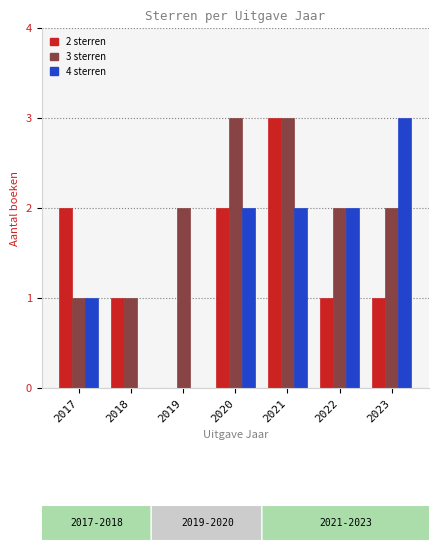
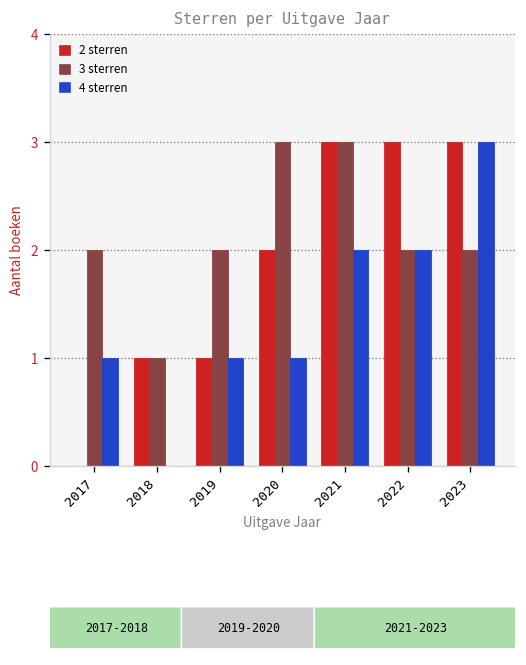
  {
    "2 sterren": {
-     "2017": 2,
+     "2017": 0,
      "2018": 1,
-     "2019": 0,
+     "2019": 1,
      "2020": 2,
      "2021": 3,
-     "2022": 1,
-     "2023": 1
+     "2022": 3,
+     "2023": 3
    },
    "3 sterren": {
-     "2017": 1,
+     "2017": 2,
      "2018": 1,
      "2019": 2,
      "2020": 3,
      "2021": 3,
      "2022": 2,
      "2023": 2
    },
    "4 sterren": {
      "2017": 1,
      "2018": 0,
-     "2019": 0,
-     "2020": 2,
+     "2019": 1,
+     "2020": 1,
      "2021": 2,
      "2022": 2,
      "2023": 3
    }
  }
